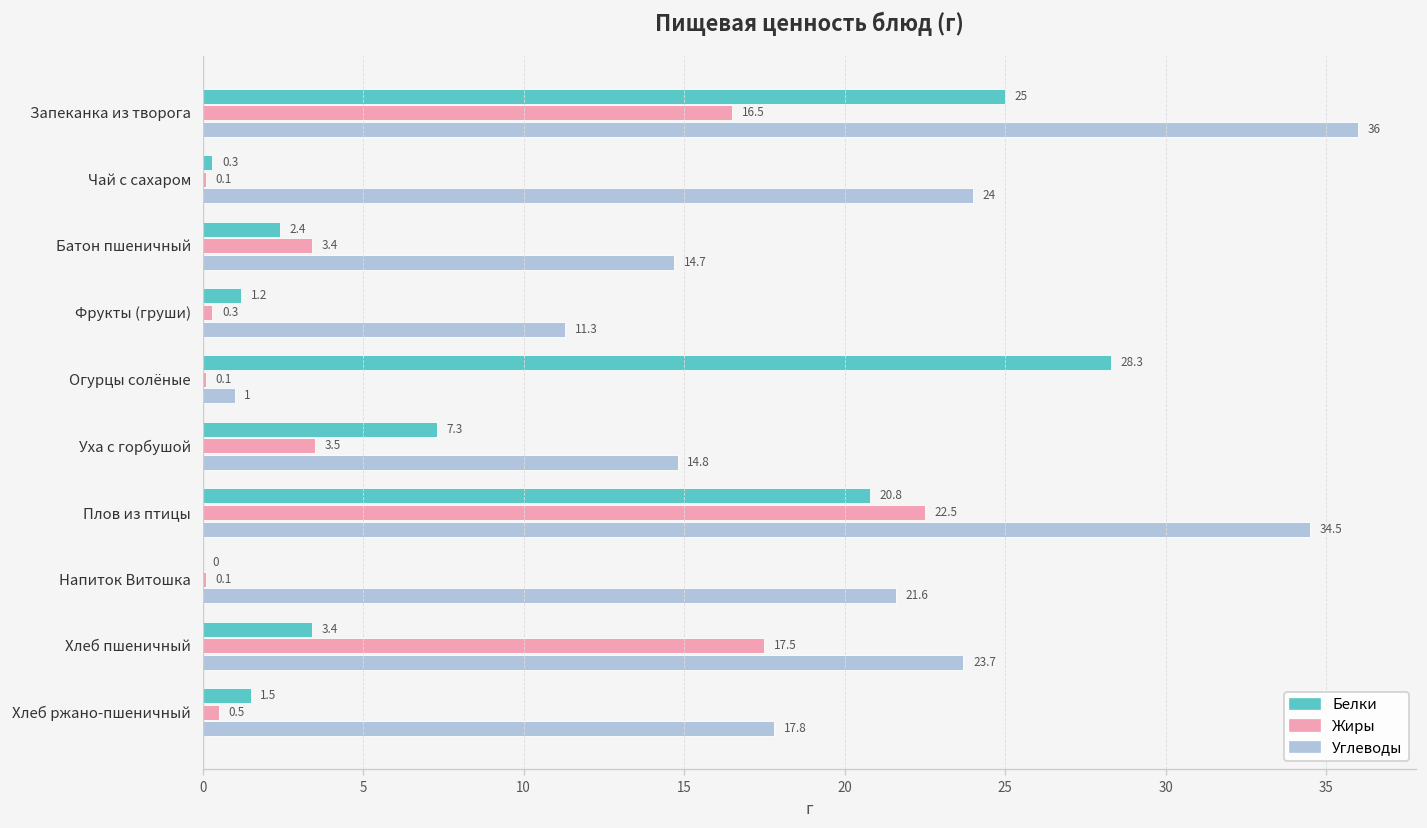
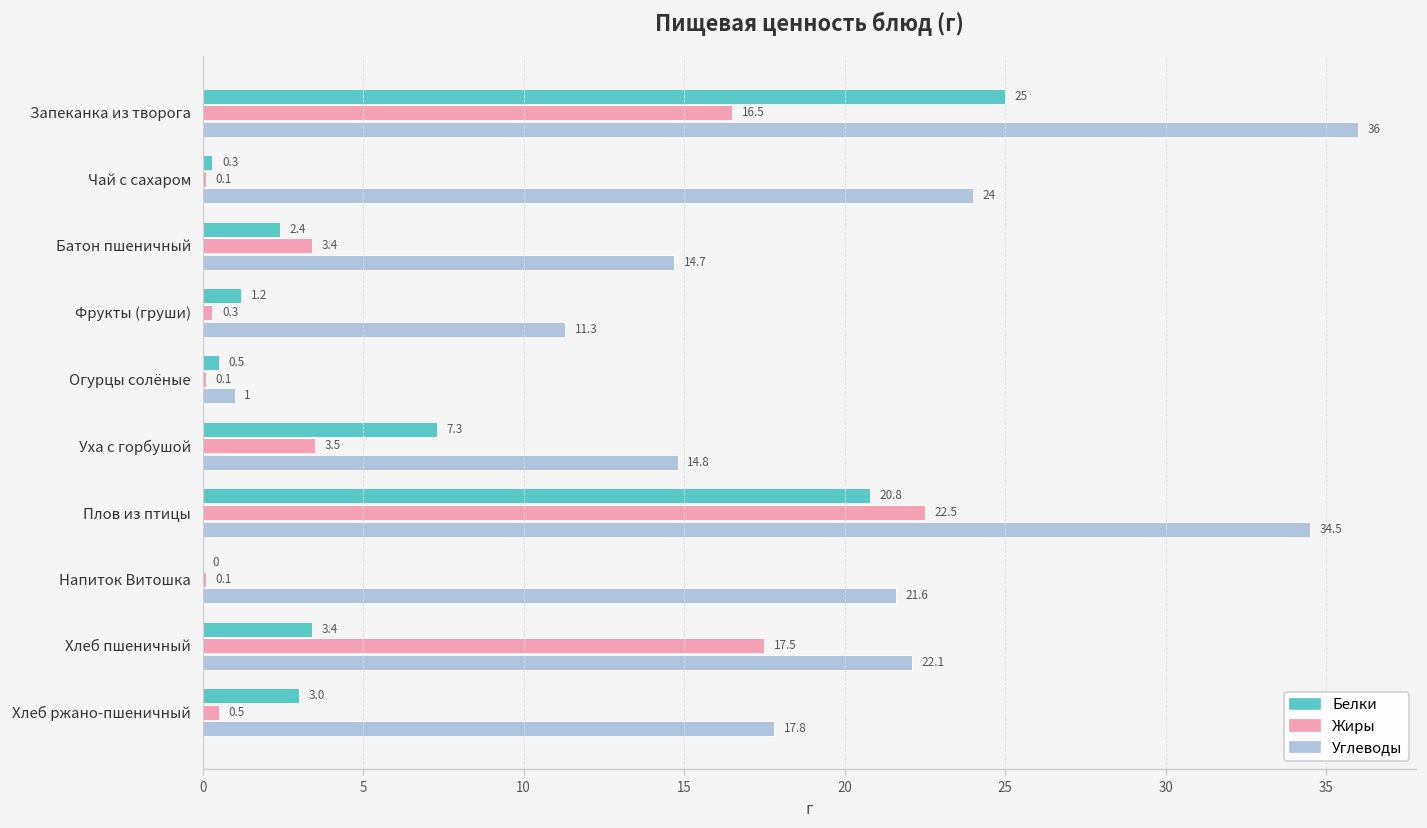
  {
    "Белки": {
      "Запеканка из творога": 25,
      "Чай с сахаром": 0.3,
      "Батон пшеничный": 2.4,
      "Фрукты (груши)": 1.2,
-     "Огурцы солёные": 28.3,
+     "Огурцы солёные": 0.5,
      "Уха с горбушой": 7.3,
      "Плов из птицы": 20.8,
      "Напиток Витошка": 0,
      "Хлеб пшеничный": 3.4,
-     "Хлеб ржано-пшеничный": 1.5
+     "Хлеб ржано-пшеничный": 3.0
    },
    "Жиры": {
      "Запеканка из творога": 16.5,
      "Чай с сахаром": 0.1,
      "Батон пшеничный": 3.4,
      "Фрукты (груши)": 0.3,
      "Огурцы солёные": 0.1,
      "Уха с горбушой": 3.5,
      "Плов из птицы": 22.5,
      "Напиток Витошка": 0.1,
      "Хлеб пшеничный": 17.5,
      "Хлеб ржано-пшеничный": 0.5
    },
    "Углеводы": {
      "Запеканка из творога": 36,
      "Чай с сахаром": 24,
      "Батон пшеничный": 14.7,
      "Фрукты (груши)": 11.3,
      "Огурцы солёные": 1,
      "Уха с горбушой": 14.8,
      "Плов из птицы": 34.5,
      "Напиток Витошка": 21.6,
-     "Хлеб пшеничный": 23.7,
+     "Хлеб пшеничный": 22.1,
      "Хлеб ржано-пшеничный": 17.8
    }
  }
